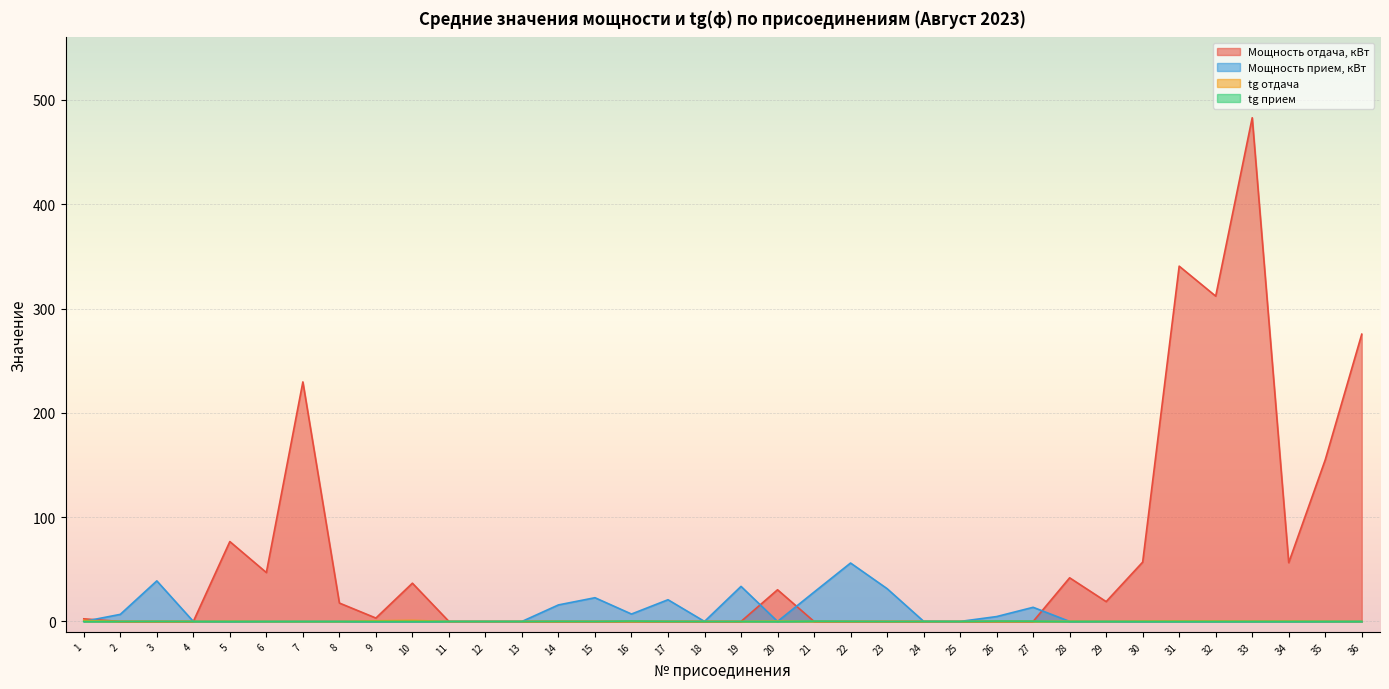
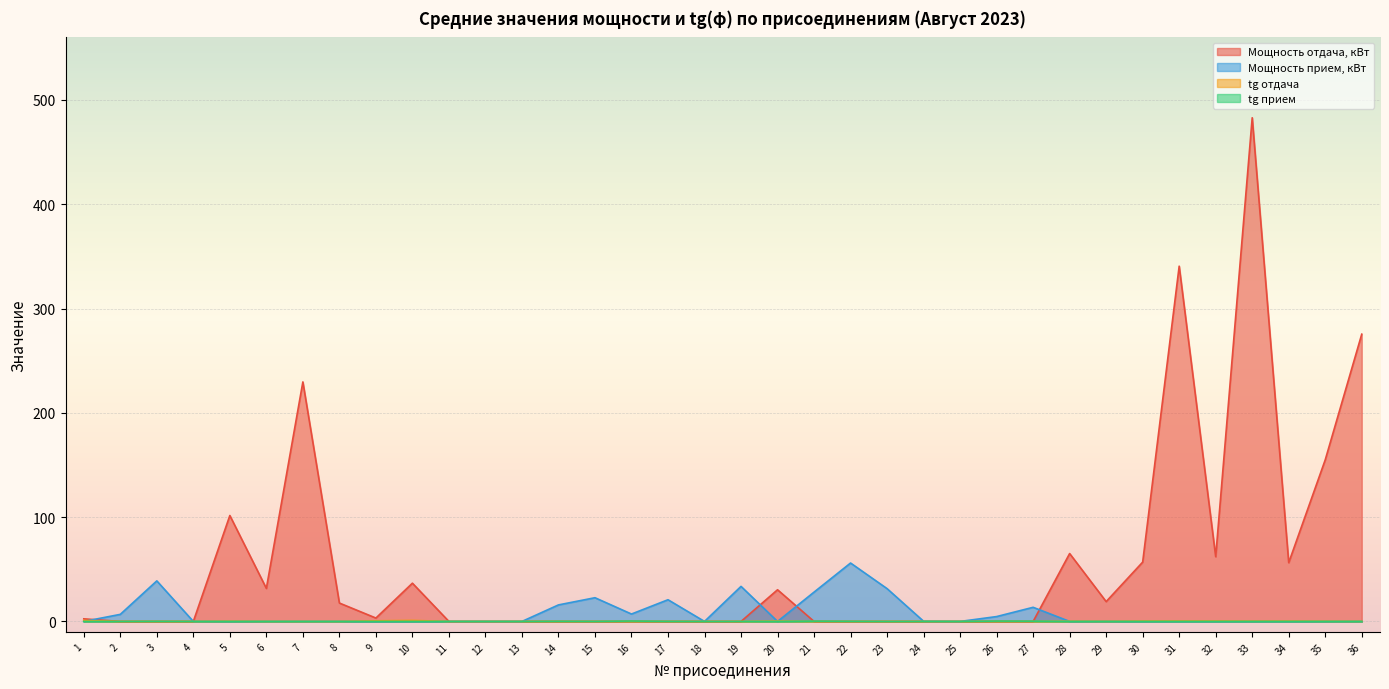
  {
    "Мощность отдача, кВт": {
-     "5": 77,
-     "6": 47,
+     "5": 102,
+     "6": 32,
      "7": 230,
      "8": 18,
      "9": 3,
      "10": 37,
      "20": 30,
-     "28": 42,
+     "28": 65,
      "29": 19,
      "30": 57,
      "31": 341,
-     "32": 312,
+     "32": 62,
      "33": 483,
      "34": 56,
      "35": 155,
      "36": 275
    },
    "Мощность прием, кВт": {
      "2": 7,
      "3": 39,
      "14": 16,
      "15": 23,
      "16": 7,
      "17": 21,
      "19": 34,
      "21": 28,
      "22": 56,
      "23": 31,
      "26": 5,
      "27": 14
    }
  }
